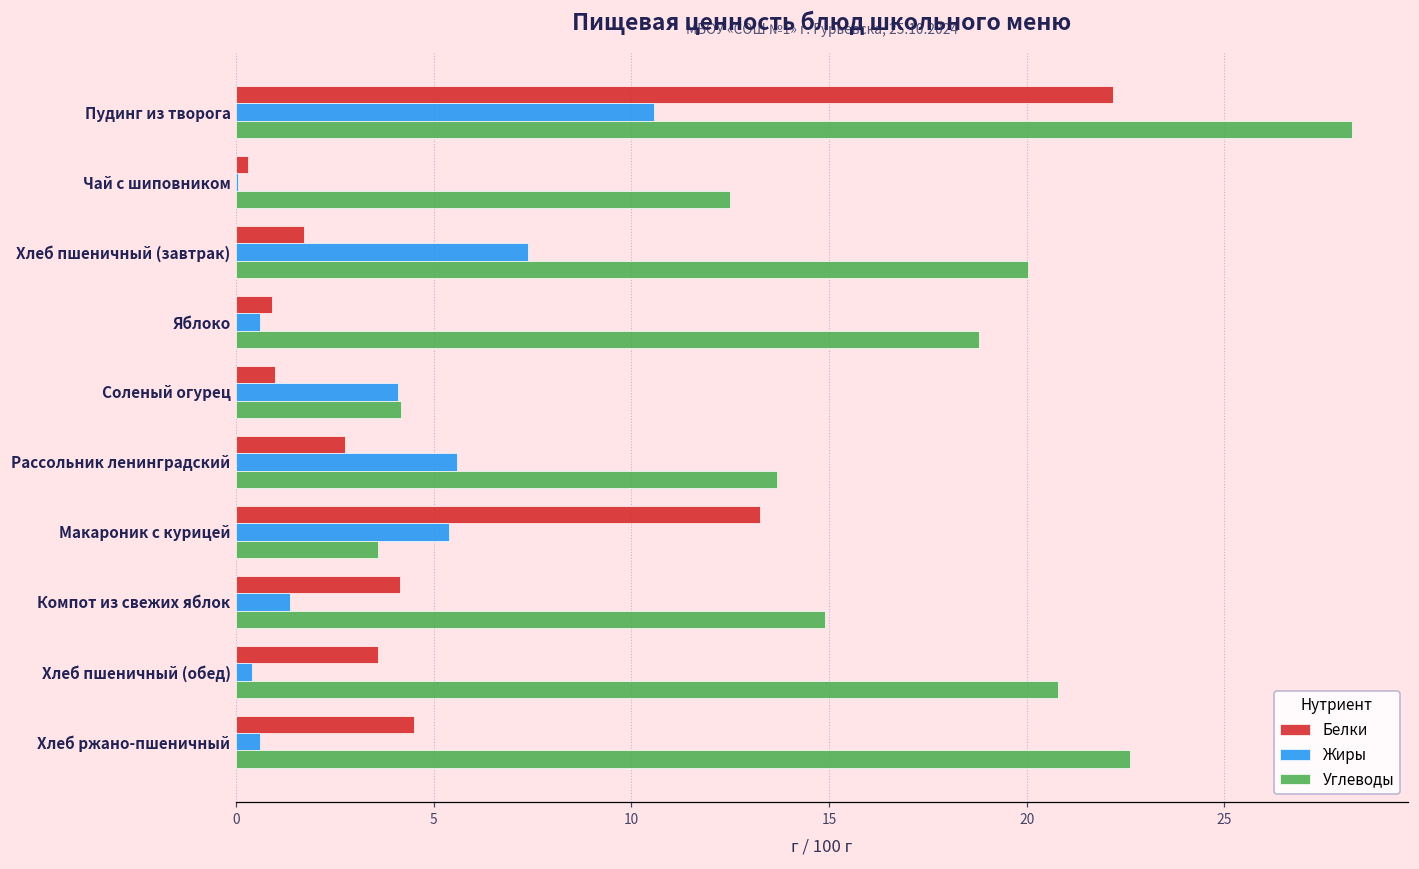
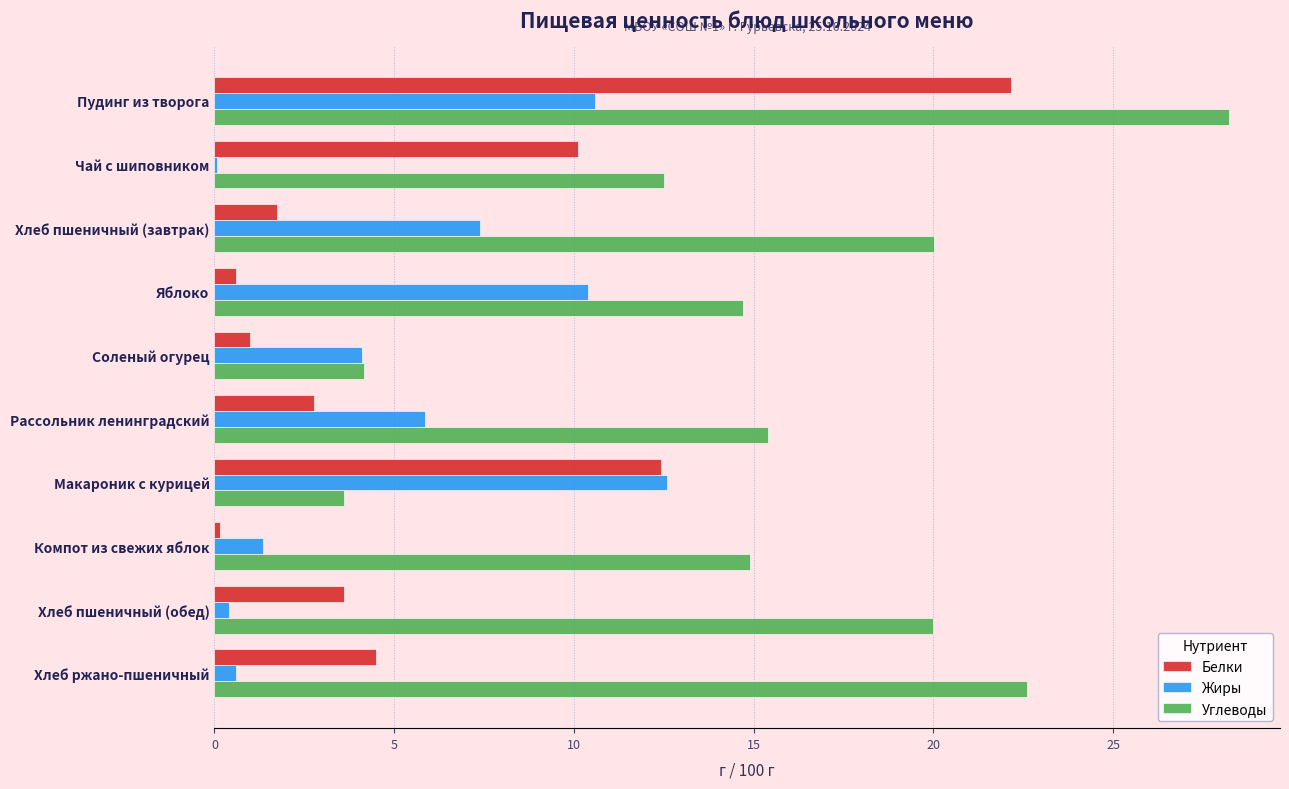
  {
    "Белки": {
      "Пудинг из творога": 22.2,
-     "Чай с шиповником": 0.3,
+     "Чай с шиповником": 10.1,
      "Хлеб пшеничный (завтрак)": 1.7,
-     "Яблоко": 0.9,
+     "Яблоко": 0.6,
      "Соленый огурец": 1.0,
      "Рассольник ленинградский": 2.8,
-     "Макароник с курицей": 13.3,
-     "Компот из свежих яблок": 4.2,
+     "Макароник с курицей": 12.4,
+     "Компот из свежих яблок": 0.2,
      "Хлеб пшеничный (обед)": 3.6,
      "Хлеб ржано-пшеничный": 4.5
    },
    "Жиры": {
      "Пудинг из творога": 10.6,
      "Хлеб пшеничный (завтрак)": 7.4,
-     "Яблоко": 0.6,
+     "Яблоко": 10.4,
      "Соленый огурец": 4.1,
-     "Рассольник ленинградский": 5.6,
-     "Макароник с курицей": 5.4,
+     "Рассольник ленинградский": 5.9,
+     "Макароник с курицей": 12.6,
      "Компот из свежих яблок": 1.4,
      "Хлеб пшеничный (обед)": 0.4,
      "Хлеб ржано-пшеничный": 0.6
    },
    "Углеводы": {
      "Пудинг из творога": 28.2,
      "Чай с шиповником": 12.5,
      "Хлеб пшеничный (завтрак)": 20.0,
-     "Яблоко": 18.8,
+     "Яблоко": 14.7,
      "Соленый огурец": 4.2,
-     "Рассольник ленинградский": 13.7,
+     "Рассольник ленинградский": 15.4,
      "Макароник с курицей": 3.6,
      "Компот из свежих яблок": 14.9,
-     "Хлеб пшеничный (обед)": 20.8,
+     "Хлеб пшеничный (обед)": 20.0,
      "Хлеб ржано-пшеничный": 22.6
    }
  }
